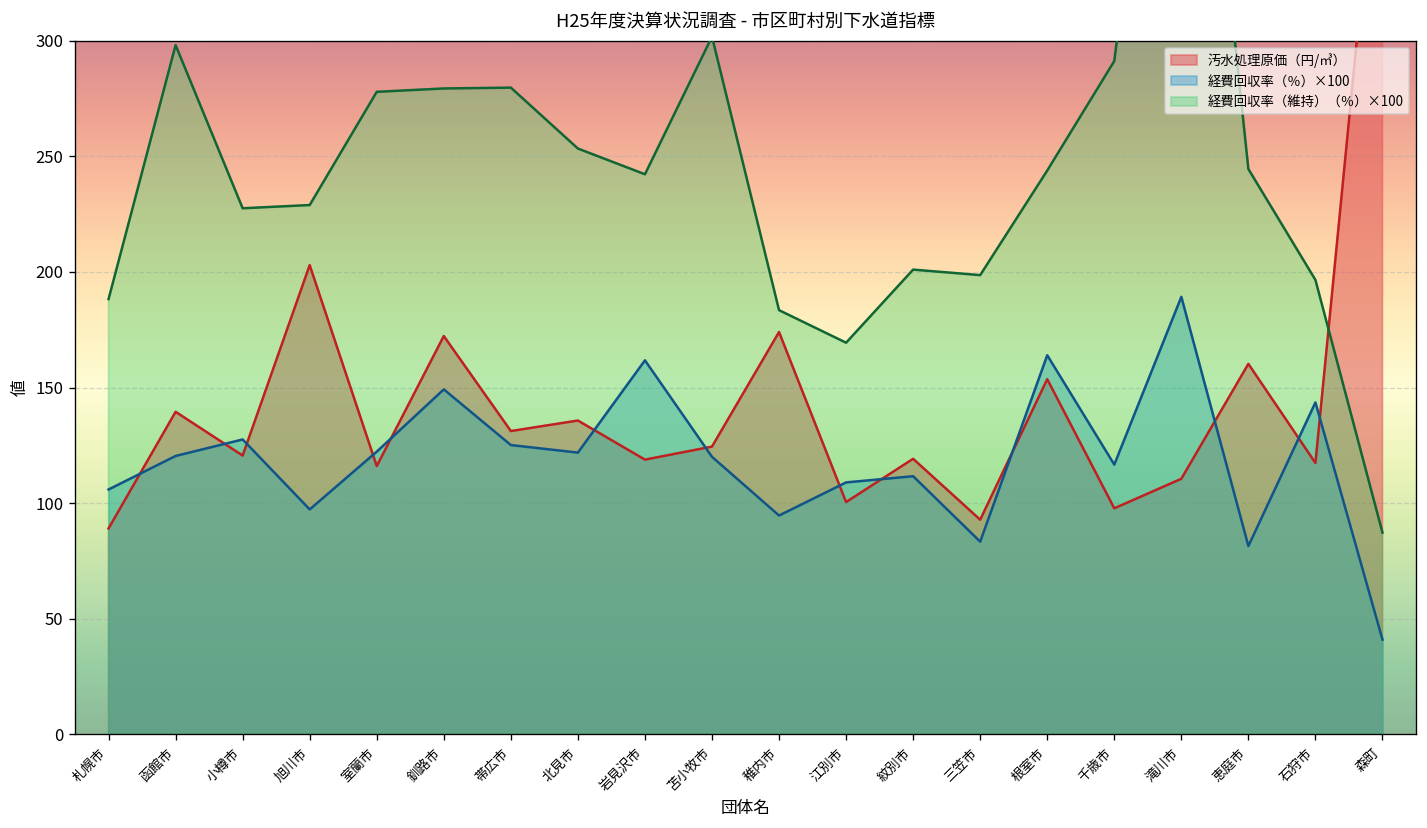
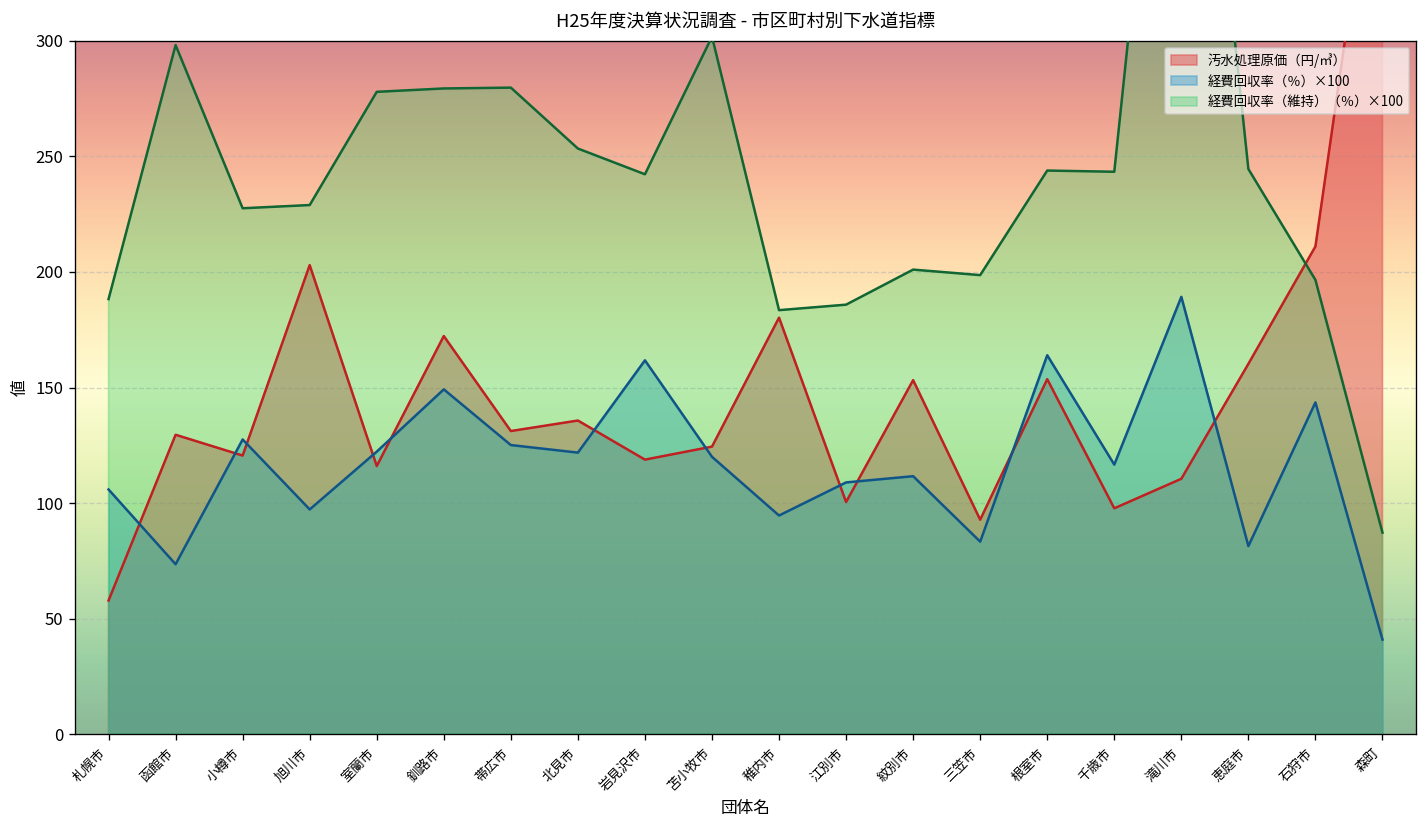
  {
    "汚水処理原価（円/㎥）": {
-     "札幌市": 89,
-     "函館市": 139,
+     "札幌市": 58,
+     "函館市": 130,
      "小樽市": 121,
      "旭川市": 203,
      "室蘭市": 116,
      "釧路市": 172,
      "帯広市": 131,
      "北見市": 136,
      "岩見沢市": 119,
      "苫小牧市": 124,
-     "稚内市": 174,
+     "稚内市": 180,
      "江別市": 100,
-     "紋別市": 119,
+     "紋別市": 153,
      "三笠市": 93,
      "根室市": 154,
      "千歳市": 98,
      "滝川市": 111,
      "恵庭市": 160,
-     "石狩市": 117
+     "石狩市": 211
    },
    "経費回収率（％）×100": {
      "札幌市": 106,
-     "函館市": 120,
+     "函館市": 74,
      "小樽市": 128,
      "旭川市": 97,
      "室蘭市": 122,
      "釧路市": 149,
      "帯広市": 125,
      "北見市": 122,
      "岩見沢市": 162,
      "苫小牧市": 120,
      "稚内市": 95,
      "江別市": 109,
      "紋別市": 112,
      "三笠市": 83,
      "根室市": 164,
      "千歳市": 117,
      "滝川市": 189,
      "恵庭市": 81,
      "石狩市": 144,
      "森町": 41
    },
    "経費回収率（維持）（％）×100": {
      "札幌市": 188,
      "函館市": 298,
      "小樽市": 228,
      "旭川市": 229,
      "室蘭市": 278,
      "釧路市": 279,
      "帯広市": 280,
      "北見市": 253,
      "岩見沢市": 242,
      "稚内市": 183,
-     "江別市": 169,
+     "江別市": 186,
      "紋別市": 201,
      "三笠市": 199,
      "根室市": 244,
-     "千歳市": 291,
+     "千歳市": 243,
      "恵庭市": 245,
      "石狩市": 197,
      "森町": 87
    }
  }
